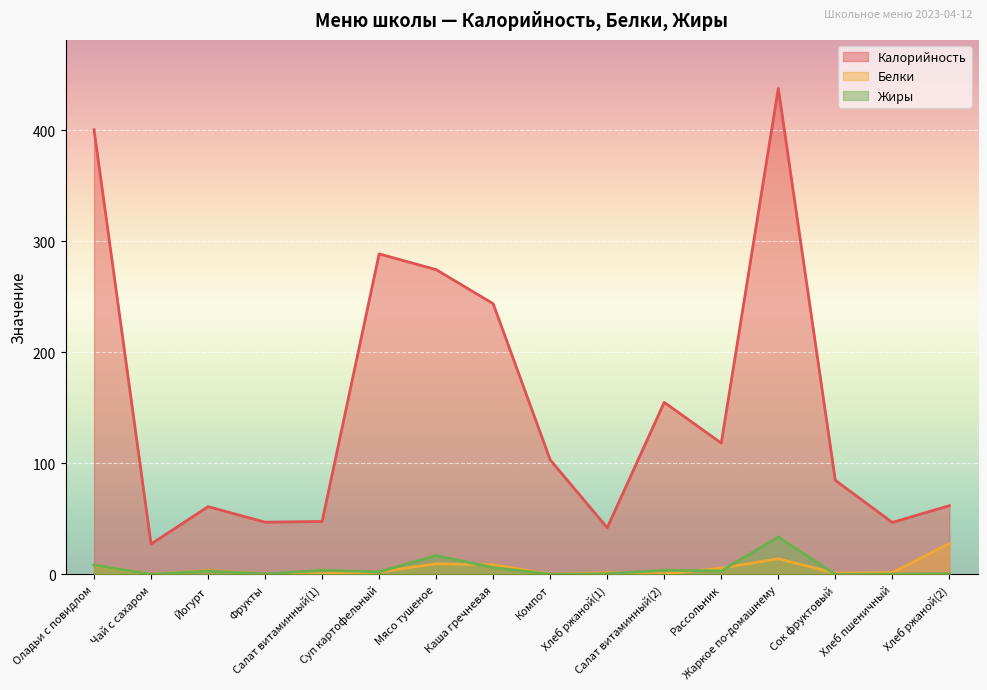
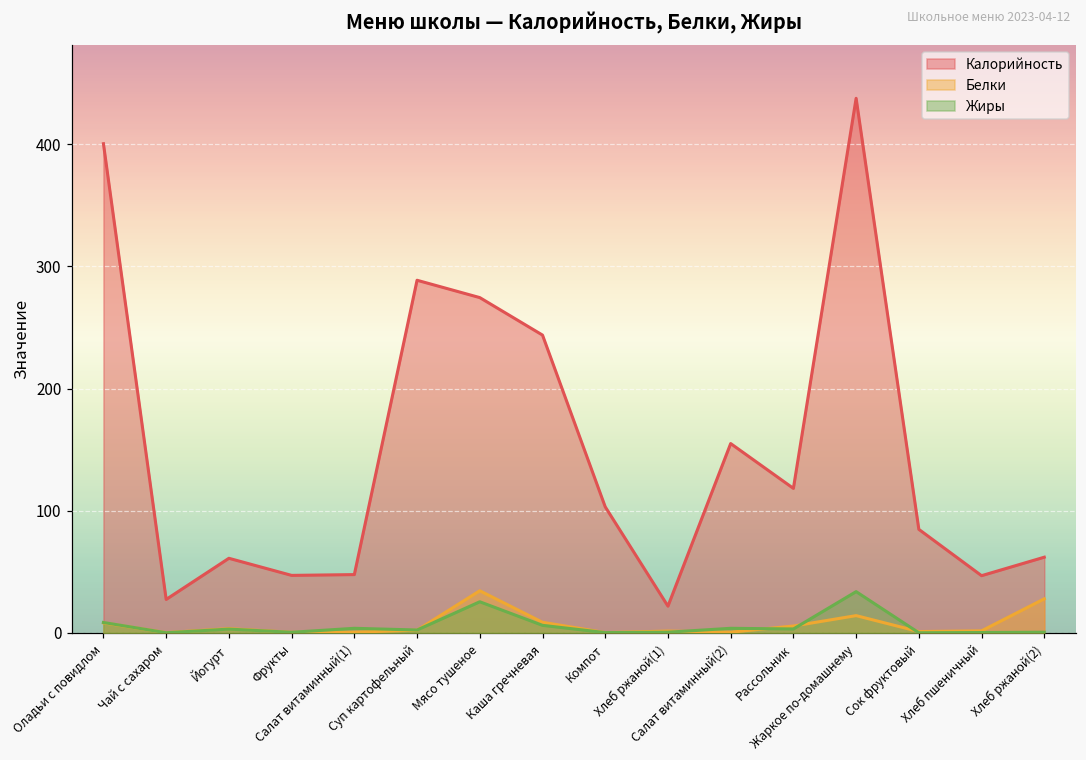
  {
    "Калорийность": {
      "Оладьи с повидлом": 401,
      "Чай с сахаром": 27,
      "Йогурт": 61,
      "Фрукты": 47,
      "Салат витаминный(1)": 48,
      "Суп картофельный": 289,
      "Мясо тушеное": 275,
      "Каша гречневая": 244,
      "Компот": 103,
-     "Хлеб ржаной(1)": 42,
+     "Хлеб ржаной(1)": 22,
      "Салат витаминный(2)": 155,
      "Рассольник": 118,
      "Жаркое по-домашнему": 438,
      "Сок фруктовый": 85,
      "Хлеб пшеничный": 47,
      "Хлеб ржаной(2)": 62
    },
    "Белки": {
      "Салат витаминный(1)": 0,
-     "Мясо тушеное": 10,
+     "Мясо тушеное": 34,
      "Каша гречневая": 9,
      "Салат витаминный(2)": 0,
      "Рассольник": 6,
      "Жаркое по-домашнему": 14,
      "Хлеб ржаной(2)": 28
    },
    "Жиры": {
      "Салат витаминный(1)": 4,
-     "Мясо тушеное": 17,
+     "Мясо тушеное": 25,
      "Каша гречневая": 6,
      "Салат витаминный(2)": 4,
      "Рассольник": 3,
      "Жаркое по-домашнему": 34,
      "Хлеб ржаной(2)": 0
    }
  }
